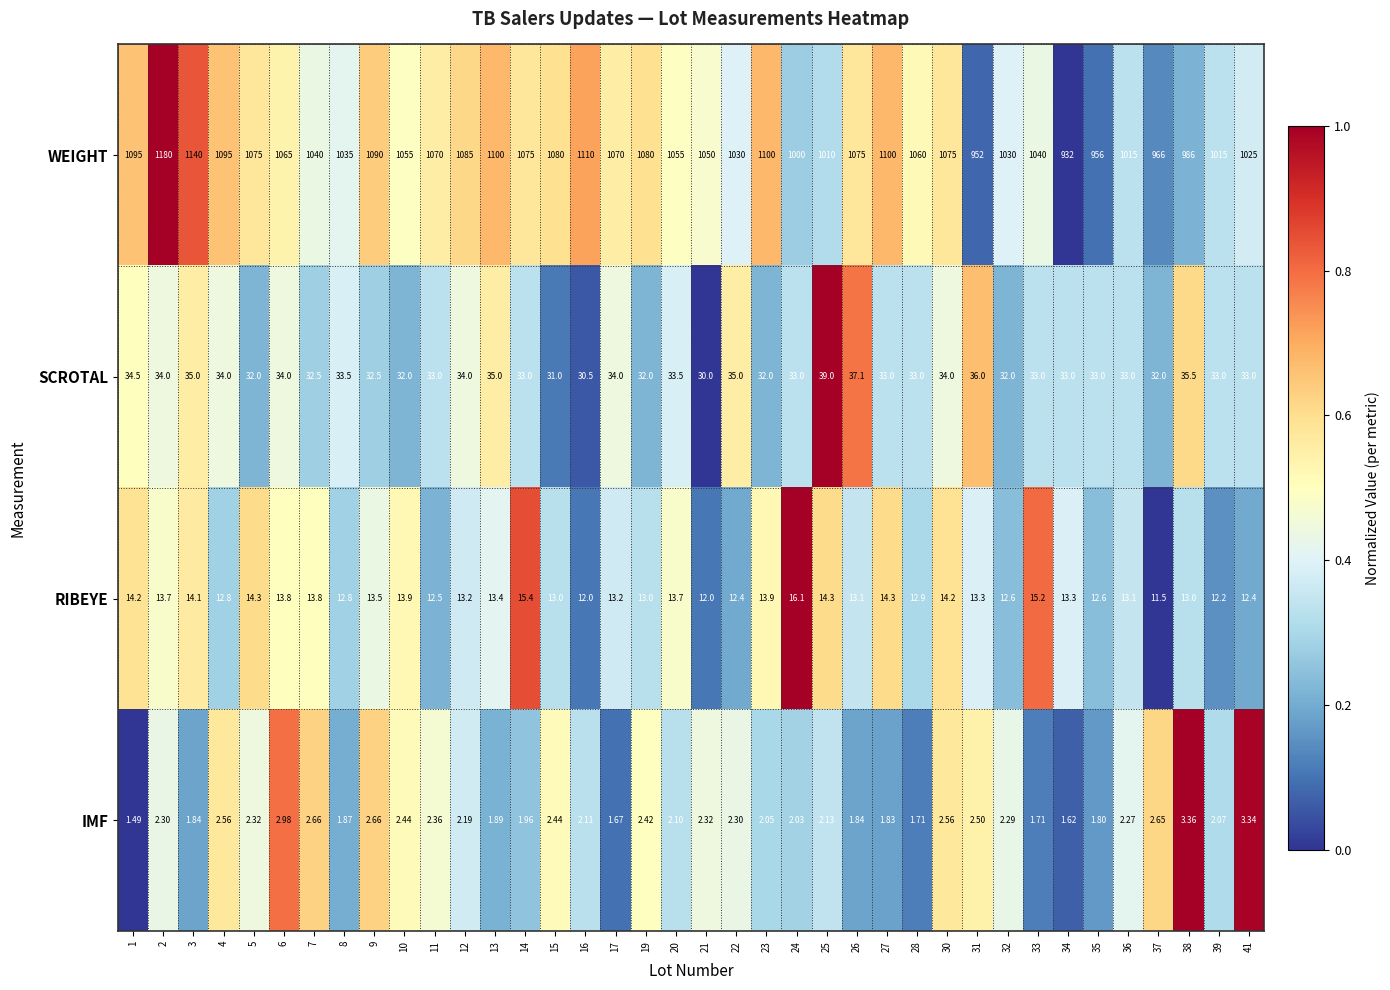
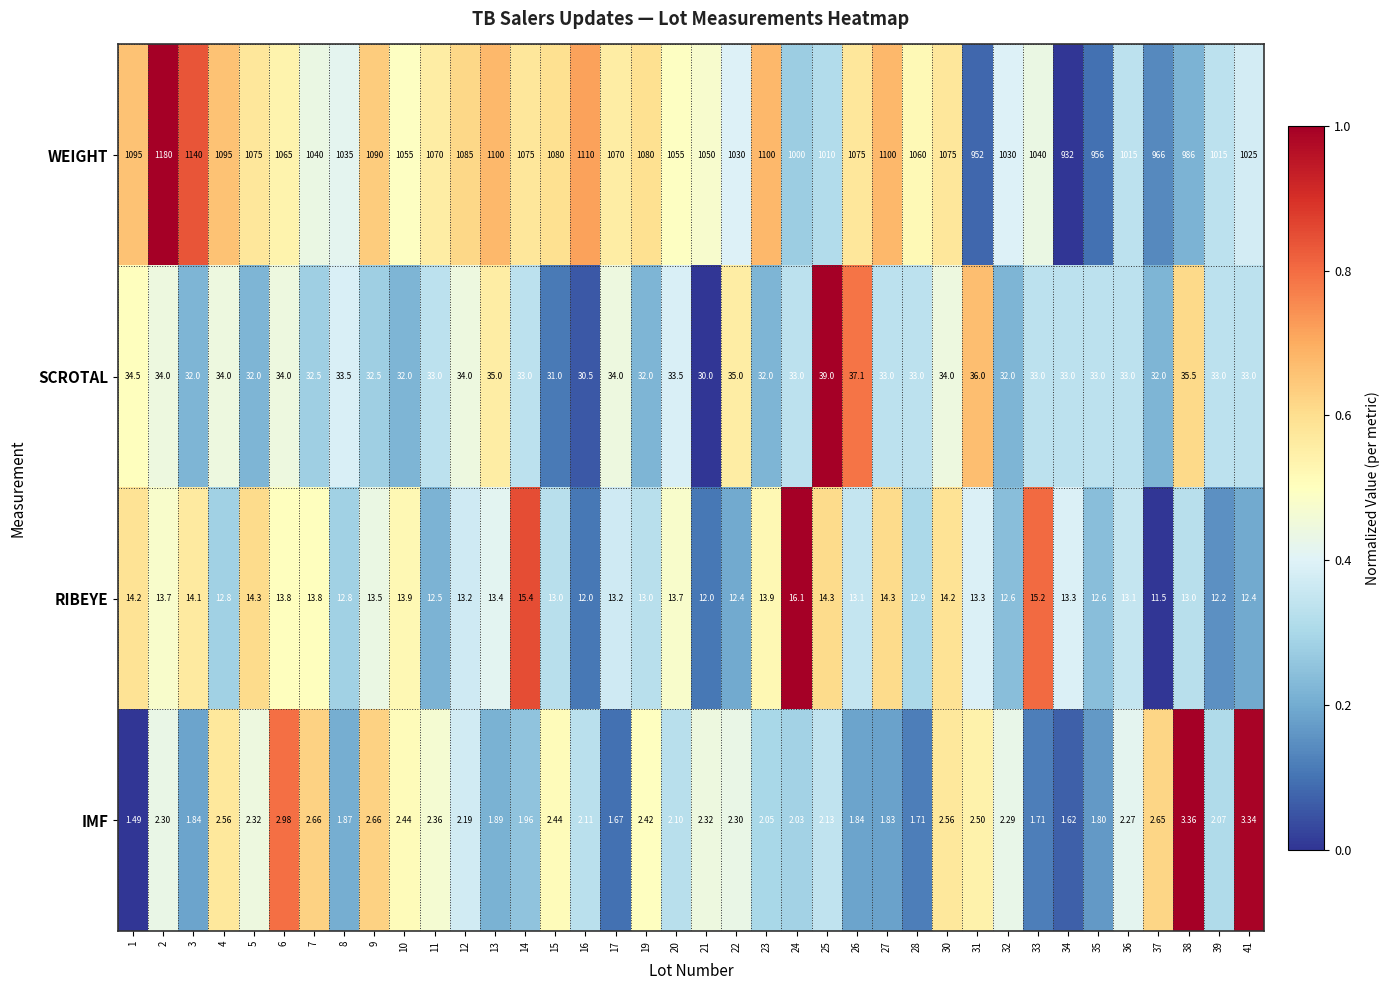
  {
    "WEIGHT": {
      "1": 1095,
      "2": 1180,
      "3": 1140,
      "4": 1095,
      "5": 1075,
      "6": 1065,
      "7": 1040,
      "8": 1035,
      "9": 1090,
      "10": 1055,
      "11": 1070,
      "12": 1085,
      "13": 1100,
      "14": 1075,
      "15": 1080,
      "16": 1110,
      "17": 1070,
      "19": 1080,
      "20": 1055,
      "21": 1050,
      "22": 1030,
      "23": 1100,
      "24": 1000,
      "25": 1010,
      "26": 1075,
      "27": 1100,
      "28": 1060,
      "30": 1075,
      "31": 952,
      "32": 1030,
      "33": 1040,
      "34": 932,
      "35": 956,
      "36": 1015,
      "37": 966,
      "38": 986,
      "39": 1015,
      "41": 1025
    },
    "SCROTAL": {
      "1": 34.5,
      "2": 34.0,
-     "3": 35.0,
+     "3": 32.0,
      "4": 34.0,
      "5": 32.0,
      "6": 34.0,
      "7": 32.5,
      "8": 33.5,
      "9": 32.5,
      "10": 32.0,
      "11": 33.0,
      "12": 34.0,
      "13": 35.0,
      "14": 33.0,
      "15": 31.0,
      "16": 30.5,
      "17": 34.0,
      "19": 32.0,
      "20": 33.5,
      "21": 30.0,
      "22": 35.0,
      "23": 32.0,
      "24": 33.0,
      "25": 39.0,
      "26": 37.1,
      "27": 33.0,
      "28": 33.0,
      "30": 34.0,
      "31": 36.0,
      "32": 32.0,
      "33": 33.0,
      "34": 33.0,
      "35": 33.0,
      "36": 33.0,
      "37": 32.0,
      "38": 35.5,
      "39": 33.0,
      "41": 33.0
    },
    "RIBEYE": {
      "1": 14.2,
      "2": 13.7,
      "3": 14.1,
      "4": 12.8,
      "5": 14.3,
      "6": 13.8,
      "7": 13.8,
      "8": 12.8,
      "9": 13.5,
      "10": 13.9,
      "11": 12.5,
      "12": 13.2,
      "13": 13.4,
      "14": 15.4,
      "15": 13.0,
      "16": 12.0,
      "17": 13.2,
      "19": 13.0,
      "20": 13.7,
      "21": 12.0,
      "22": 12.4,
      "23": 13.9,
      "24": 16.1,
      "25": 14.3,
      "26": 13.1,
      "27": 14.3,
      "28": 12.9,
      "30": 14.2,
      "31": 13.3,
      "32": 12.6,
      "33": 15.2,
      "34": 13.3,
      "35": 12.6,
      "36": 13.1,
      "37": 11.5,
      "38": 13.0,
      "39": 12.2,
      "41": 12.4
    },
    "IMF": {
      "1": 1.49,
      "2": 2.30,
      "3": 1.84,
      "4": 2.56,
      "5": 2.32,
      "6": 2.98,
      "7": 2.66,
      "8": 1.87,
      "9": 2.66,
      "10": 2.44,
      "11": 2.36,
      "12": 2.19,
      "13": 1.89,
      "14": 1.96,
      "15": 2.44,
      "16": 2.11,
      "17": 1.67,
      "19": 2.42,
      "20": 2.10,
      "21": 2.32,
      "22": 2.30,
      "23": 2.05,
      "24": 2.03,
      "25": 2.13,
      "26": 1.84,
      "27": 1.83,
      "28": 1.71,
      "30": 2.56,
      "31": 2.50,
      "32": 2.29,
      "33": 1.71,
      "34": 1.62,
      "35": 1.80,
      "36": 2.27,
      "37": 2.65,
      "38": 3.36,
      "39": 2.07,
      "41": 3.34
    }
  }
